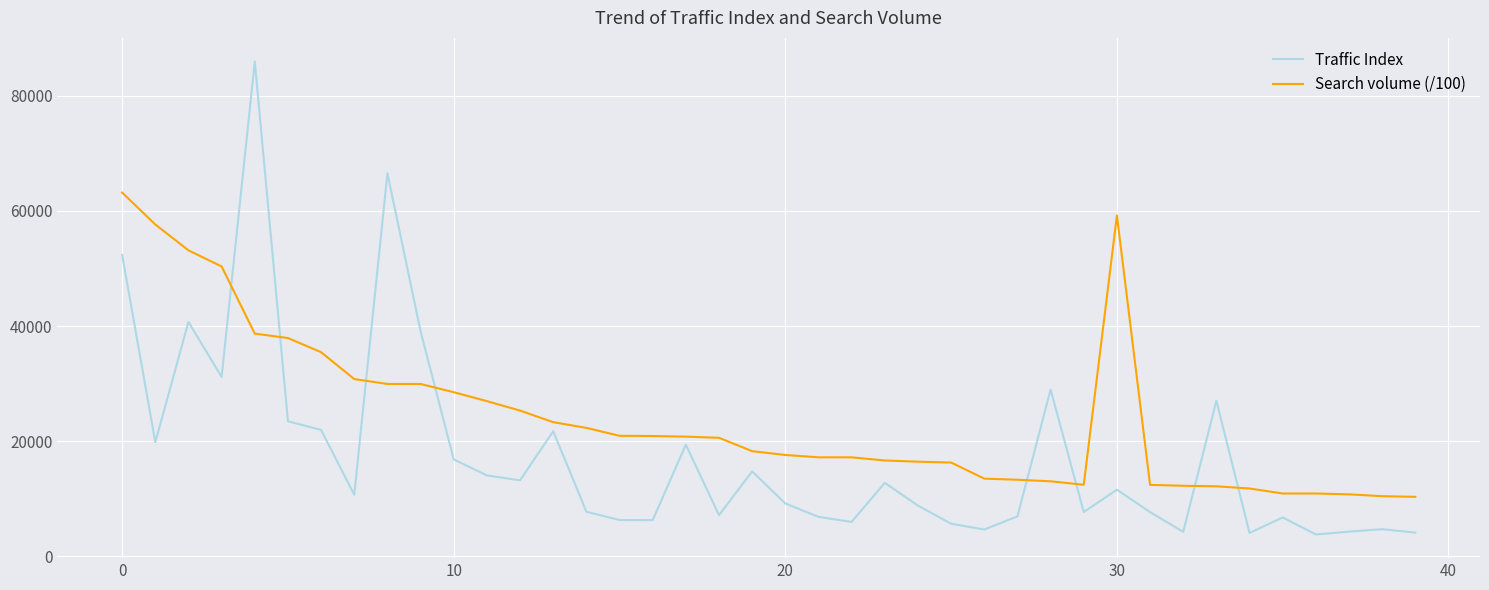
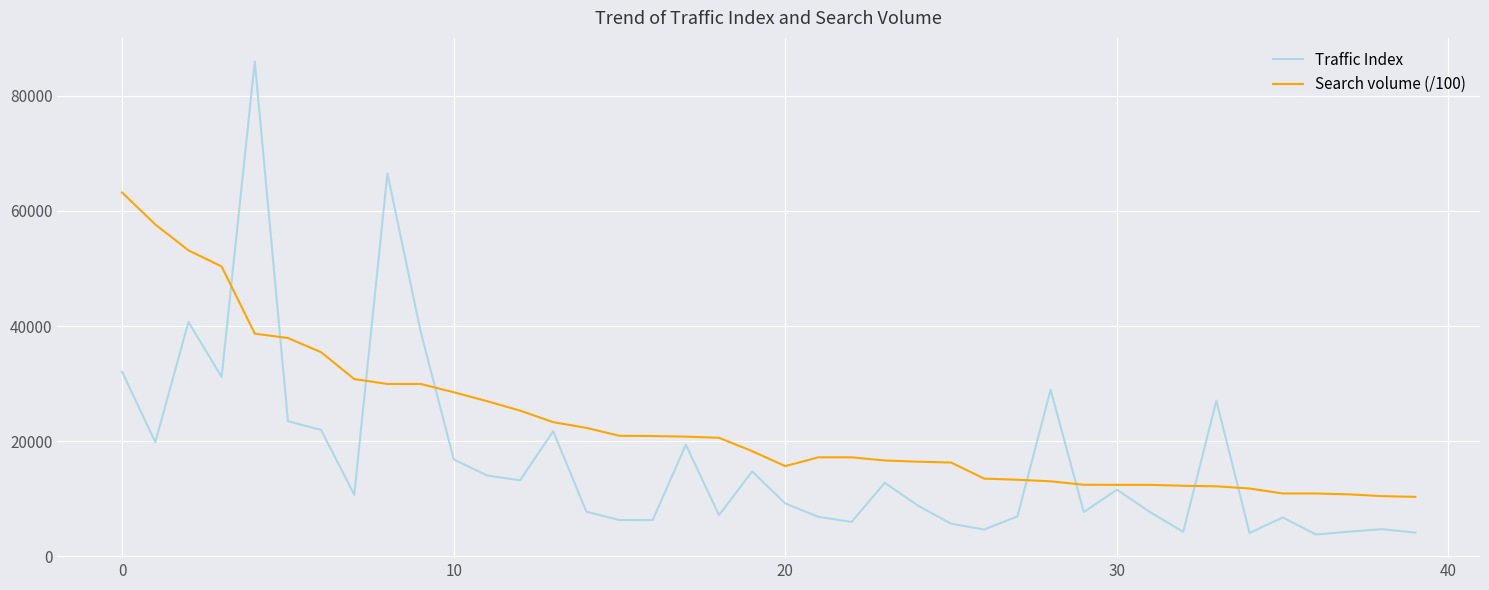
  {
    "Traffic Index": {
-     "0": 52000,
+     "0": 32000,
      "10": 17000,
      "20": 9000,
      "30": 12000
    },
    "Search volume (/100)": {
      "0": 63000,
      "10": 29000,
-     "20": 18000,
-     "30": 59000
+     "20": 16000,
+     "30": 12000
    }
  }
